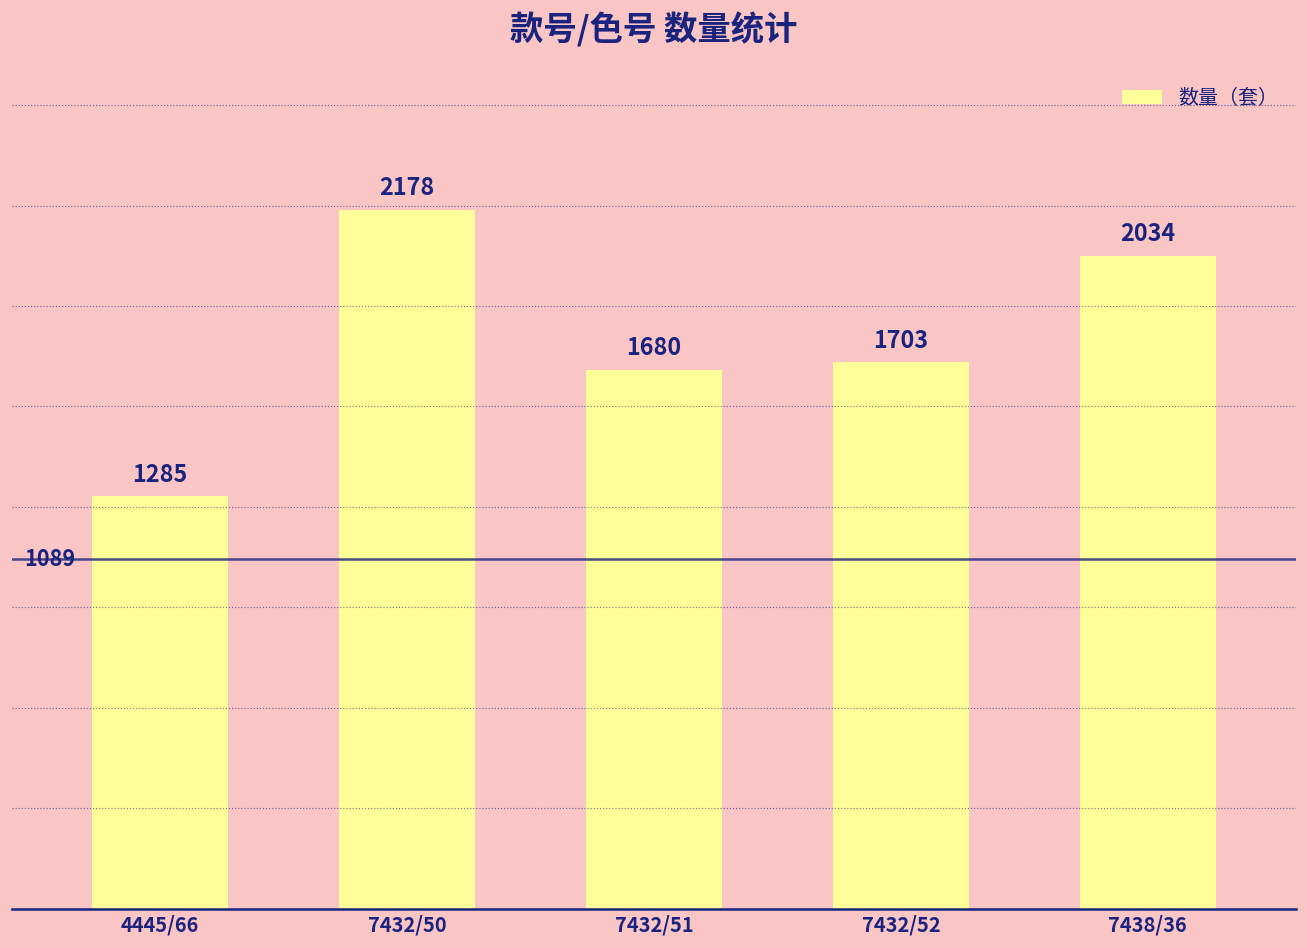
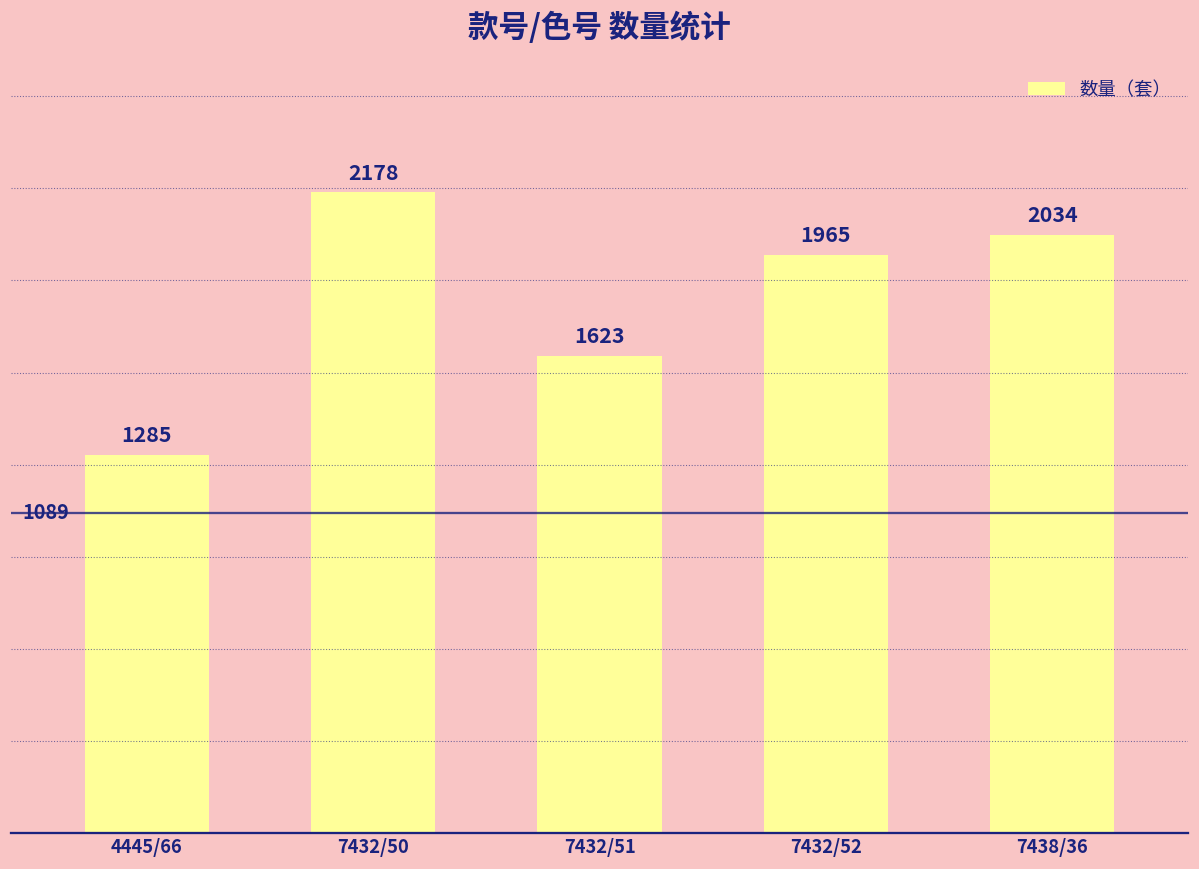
  {
    "4445/66": 1285,
    "7432/50": 2178,
-   "7432/51": 1680,
-   "7432/52": 1703,
+   "7432/51": 1623,
+   "7432/52": 1965,
    "7438/36": 2034
  }
